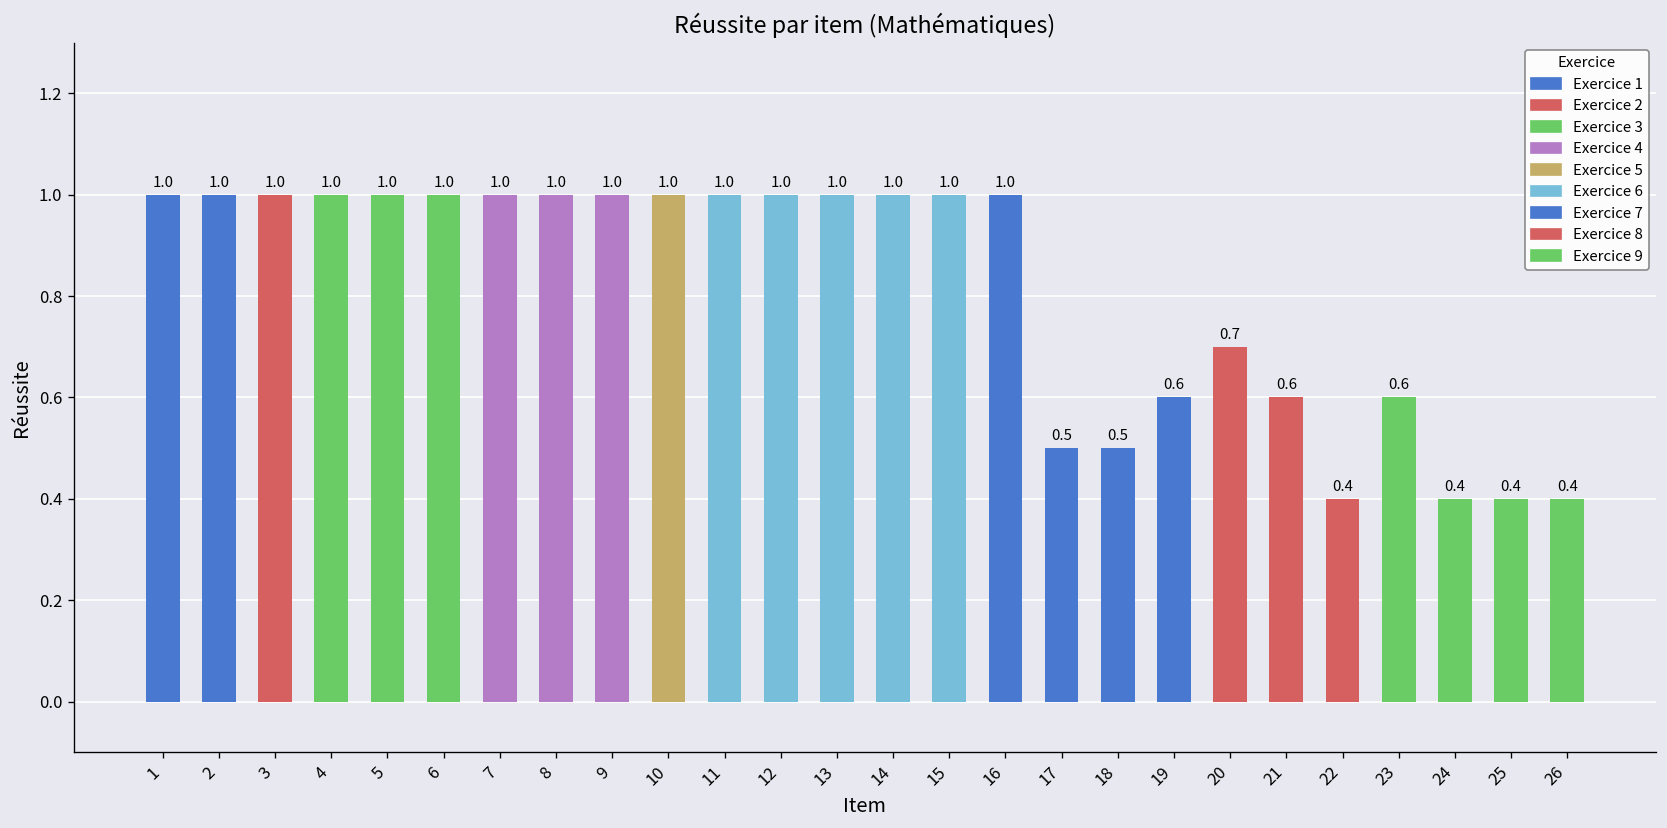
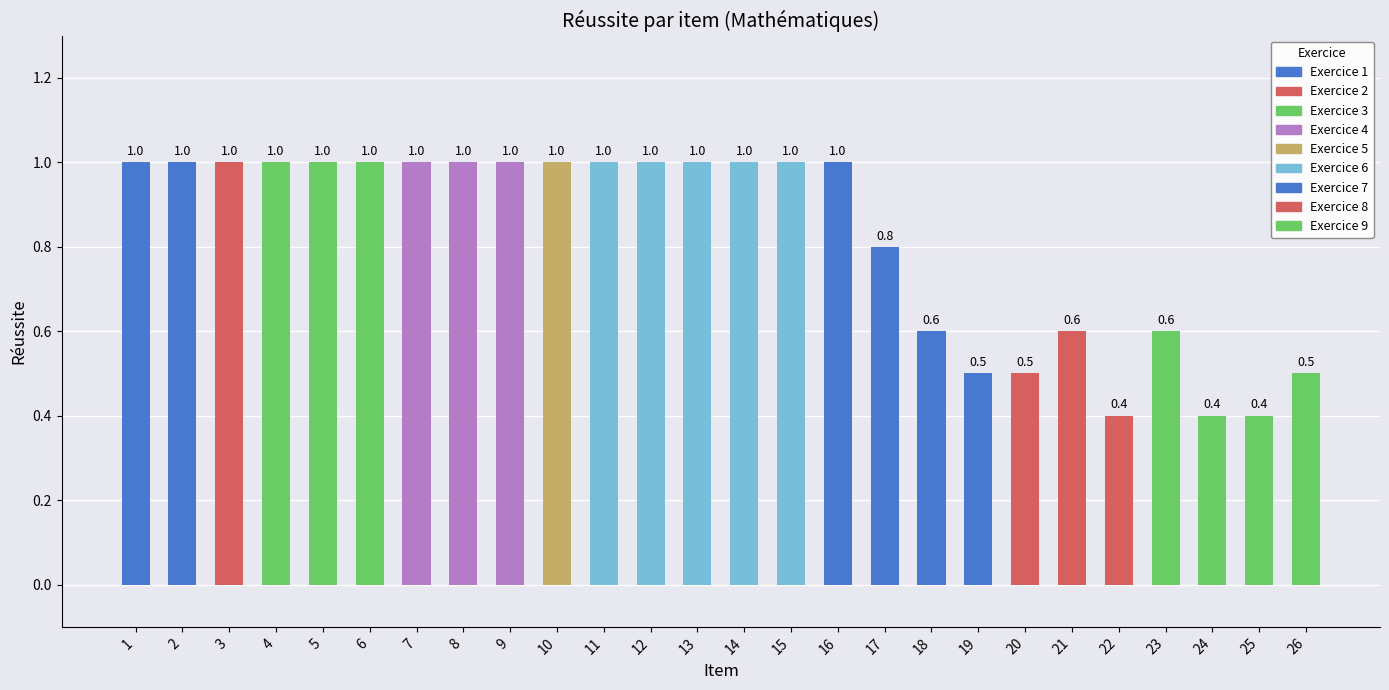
  {
    "1": 1.0,
    "2": 1.0,
    "3": 1.0,
    "4": 1.0,
    "5": 1.0,
    "6": 1.0,
    "7": 1.0,
    "8": 1.0,
    "9": 1.0,
    "10": 1.0,
    "11": 1.0,
    "12": 1.0,
    "13": 1.0,
    "14": 1.0,
    "15": 1.0,
    "16": 1.0,
-   "17": 0.5,
-   "18": 0.5,
-   "19": 0.6,
-   "20": 0.7,
+   "17": 0.8,
+   "18": 0.6,
+   "19": 0.5,
+   "20": 0.5,
    "21": 0.6,
    "22": 0.4,
    "23": 0.6,
    "24": 0.4,
    "25": 0.4,
-   "26": 0.4
+   "26": 0.5
  }
